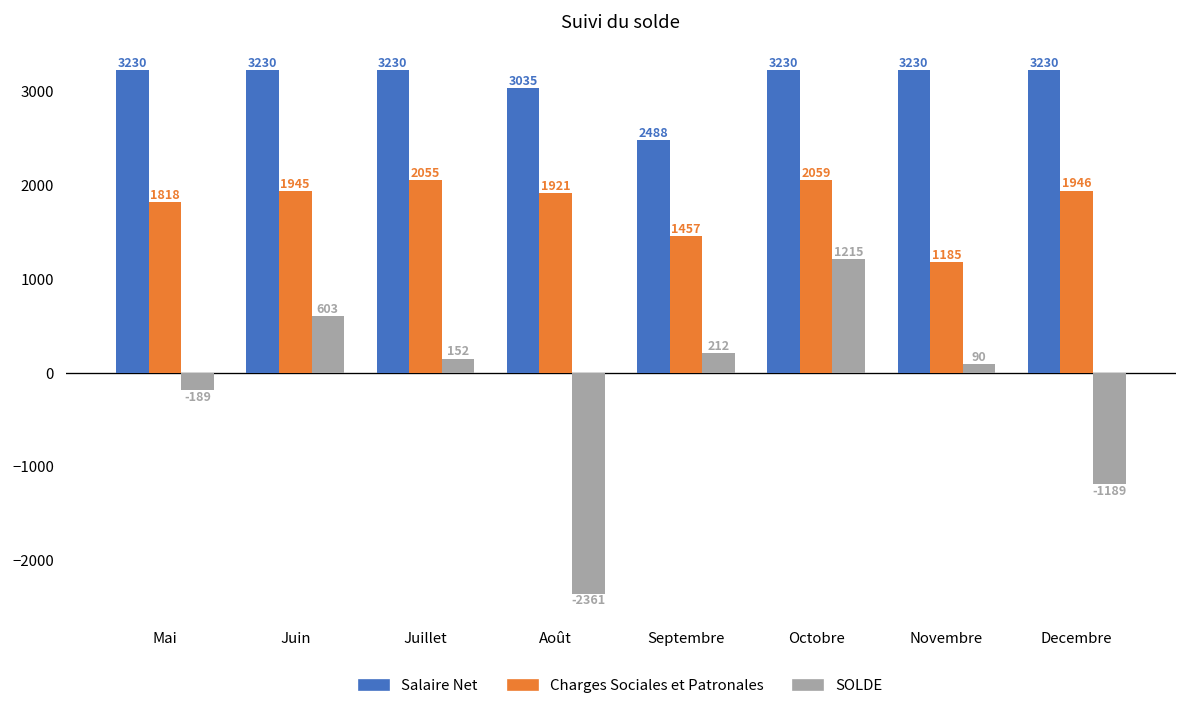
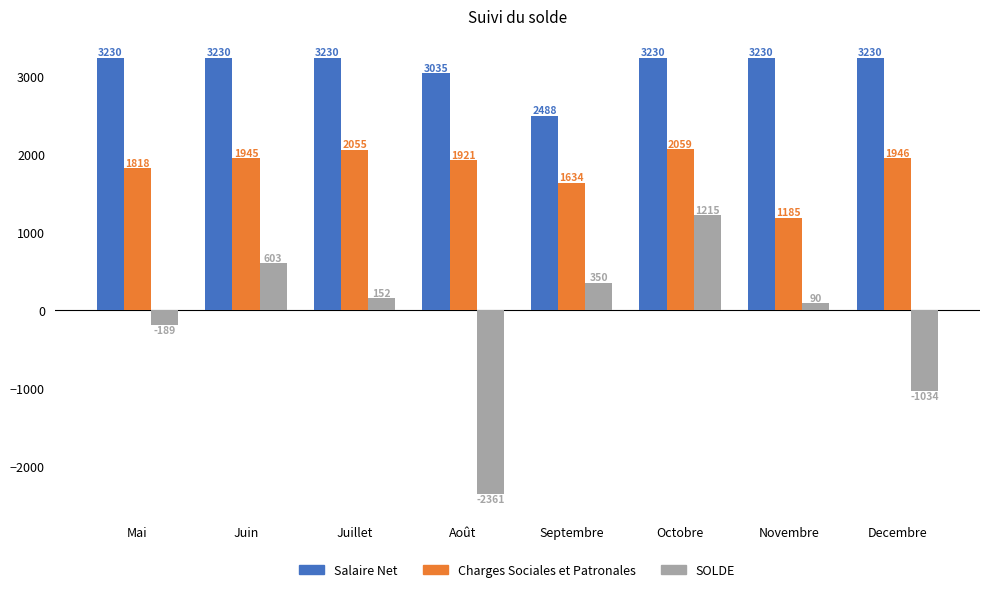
  {
    "Salaire Net": {
      "Mai": 3230,
      "Juin": 3230,
      "Juillet": 3230,
      "Août": 3035,
      "Septembre": 2488,
      "Octobre": 3230,
      "Novembre": 3230,
      "Decembre": 3230
    },
    "Charges Sociales et Patronales": {
      "Mai": 1818,
      "Juin": 1945,
      "Juillet": 2055,
      "Août": 1921,
-     "Septembre": 1457,
+     "Septembre": 1634,
      "Octobre": 2059,
      "Novembre": 1185,
      "Decembre": 1946
    },
    "SOLDE": {
      "Mai": -189,
      "Juin": 603,
      "Juillet": 152,
      "Août": -2361,
-     "Septembre": 212,
+     "Septembre": 350,
      "Octobre": 1215,
      "Novembre": 90,
-     "Decembre": -1189
+     "Decembre": -1034
    }
  }
